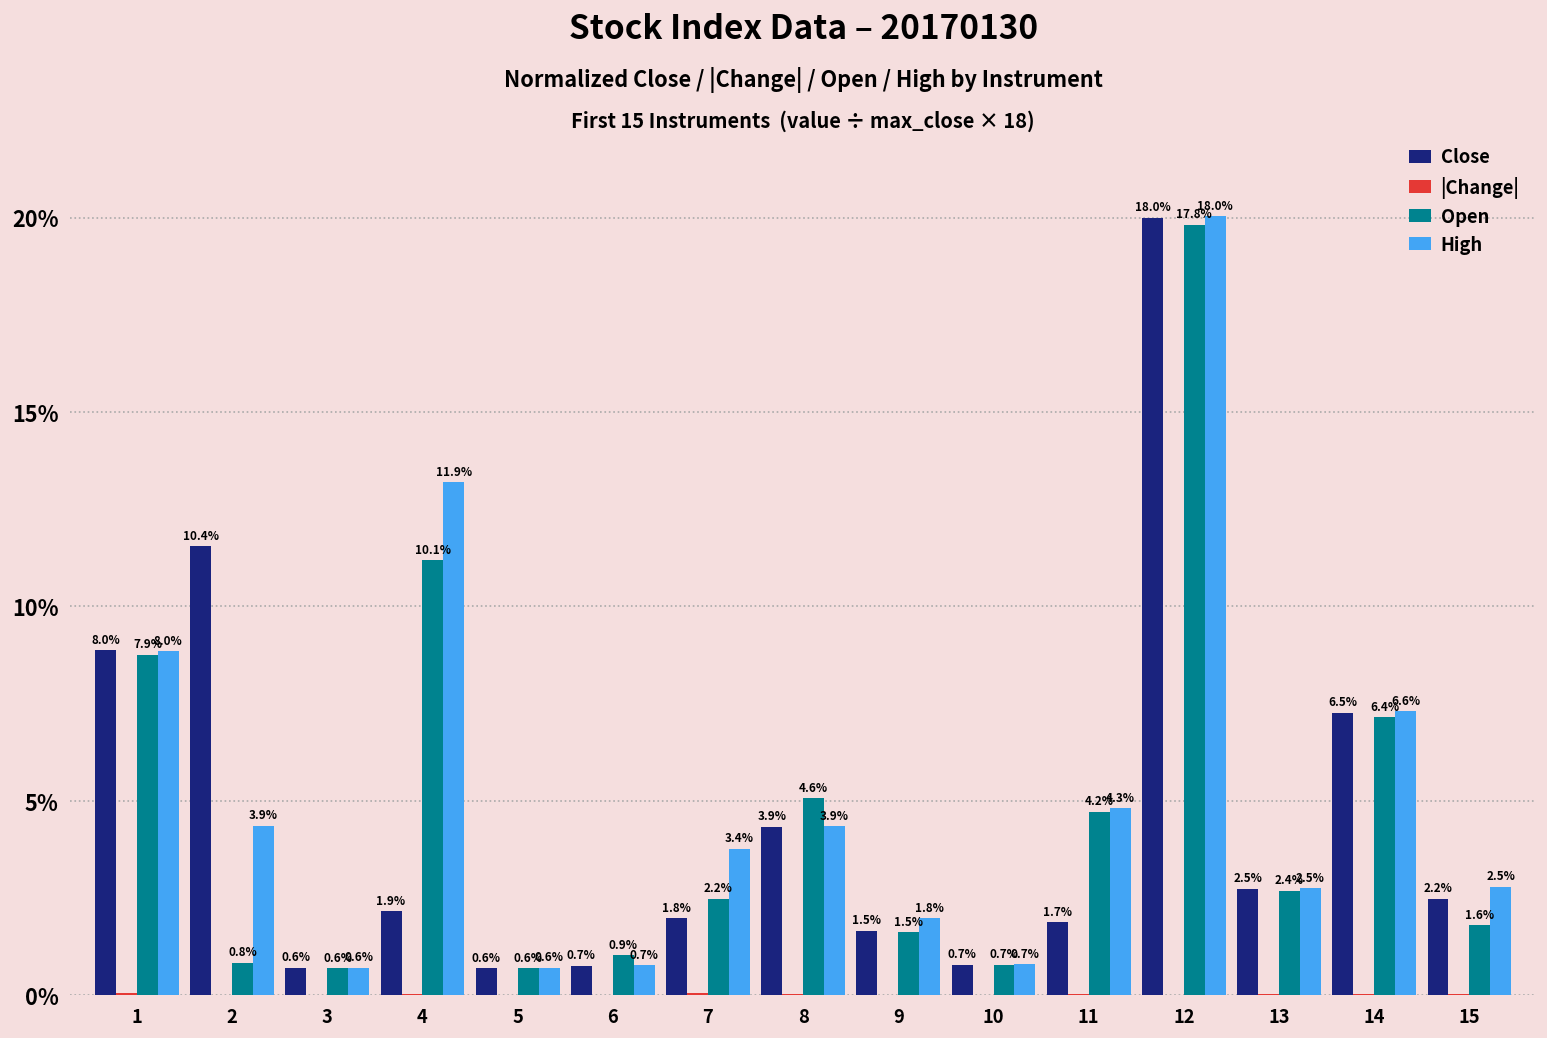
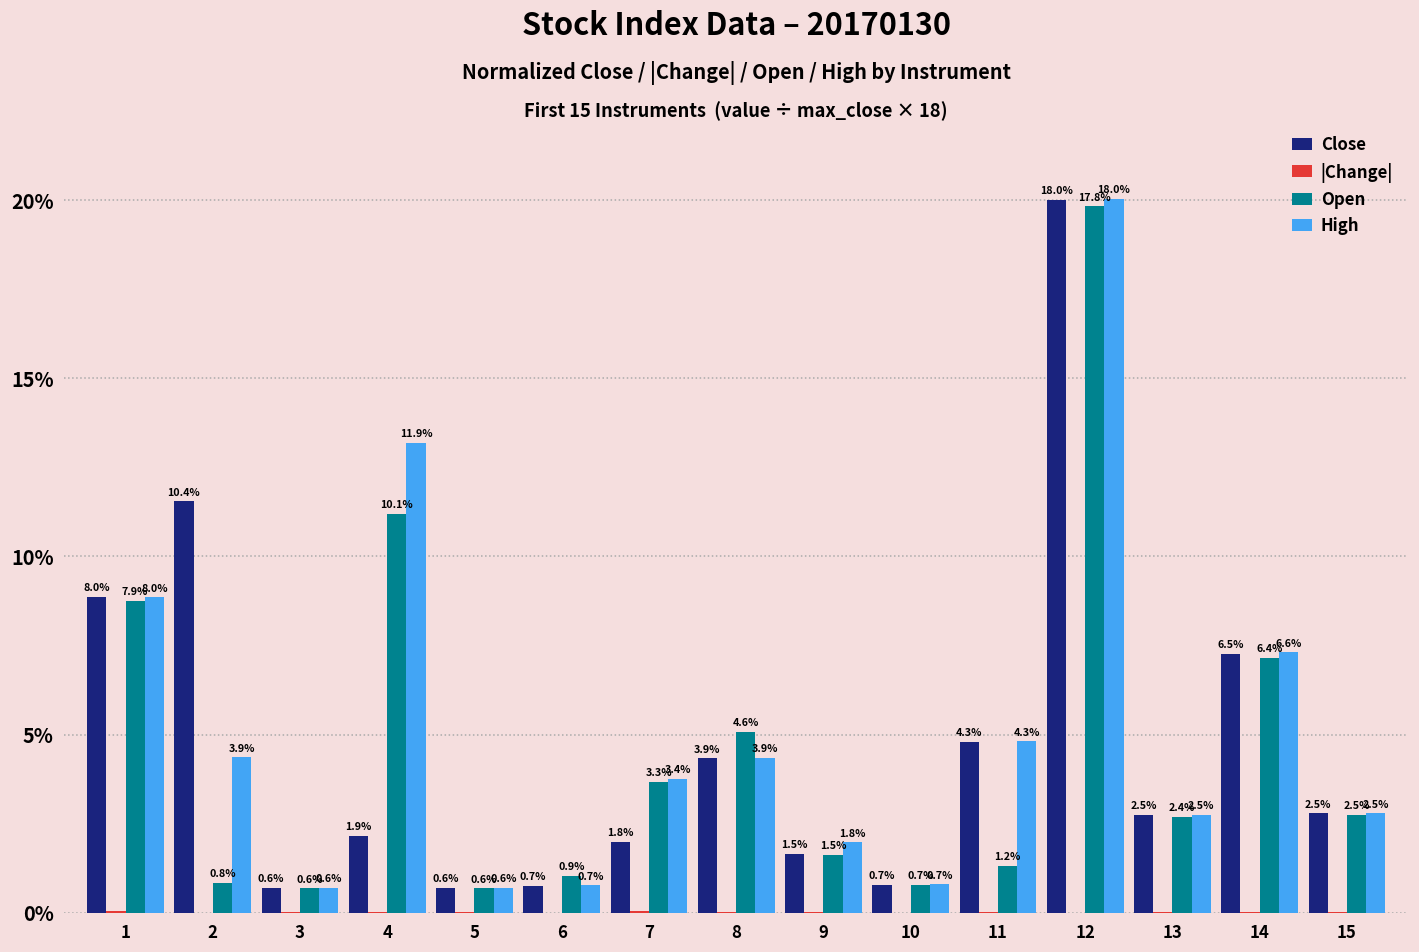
  {
    "Close": {
      "1": "8.0%",
      "2": "10.4%",
      "3": "0.6%",
      "4": "1.9%",
      "5": "0.6%",
      "6": "0.7%",
      "7": "1.8%",
      "8": "3.9%",
      "9": "1.5%",
      "10": "0.7%",
-     "11": "1.7%",
+     "11": "4.3%",
      "12": "18.0%",
      "13": "2.5%",
      "14": "6.5%",
-     "15": "2.2%"
+     "15": "2.5%"
    },
    "|Change|": {
      "6": "0.0%"
    },
    "Open": {
      "2": "0.8%",
      "4": "10.1%",
      "6": "0.9%",
-     "7": "2.2%",
+     "7": "3.3%",
      "8": "4.6%",
      "9": "1.5%",
-     "11": "4.2%",
+     "11": "1.2%",
      "12": "17.8%",
      "14": "6.4%",
-     "15": "1.6%"
+     "15": "2.5%"
    },
    "High": {
      "2": "3.9%",
      "4": "11.9%",
      "6": "0.7%",
      "8": "3.9%",
      "9": "1.8%",
      "11": "4.3%",
      "12": "18.0%",
      "14": "6.6%"
    }
  }
